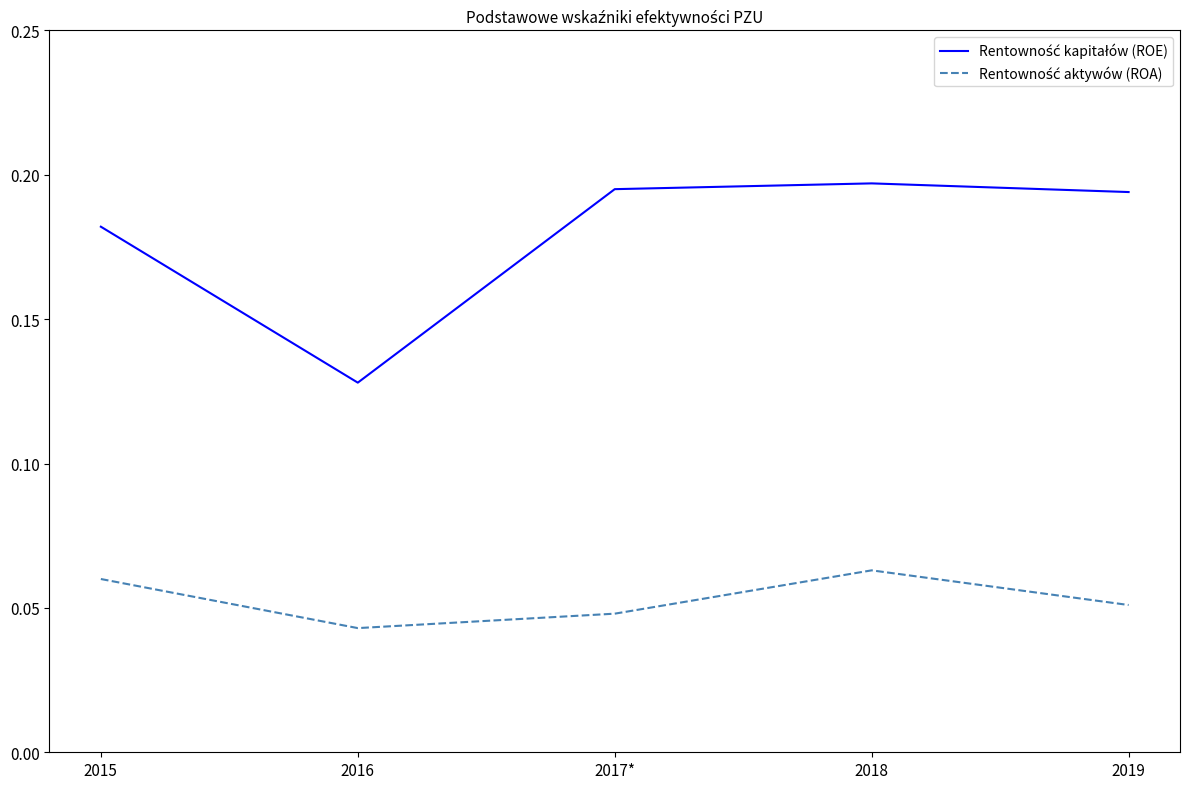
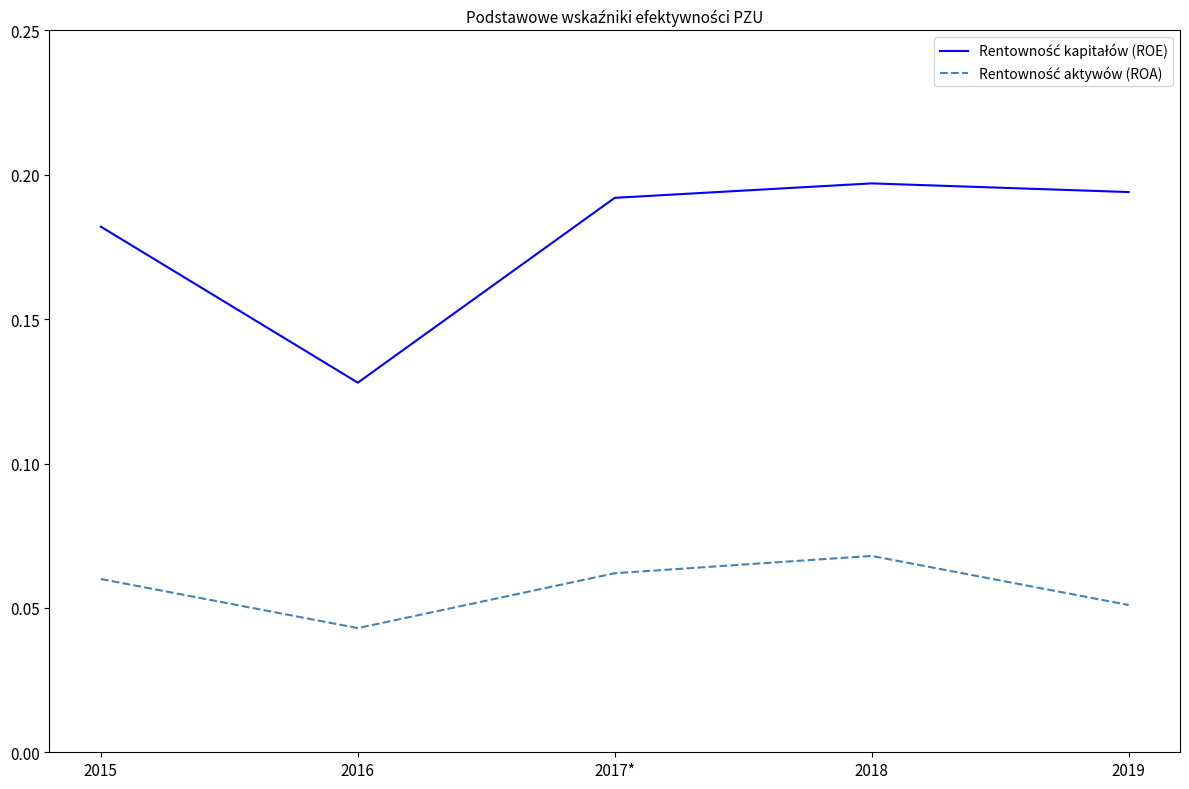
  {
    "Rentowność kapitałów (ROE)": {
      "2015": 0.182,
      "2016": 0.128,
-     "2017*": 0.195,
+     "2017*": 0.192,
      "2018": 0.197,
      "2019": 0.194
    },
    "Rentowność aktywów (ROA)": {
      "2015": 0.060,
      "2016": 0.043,
-     "2017*": 0.048,
-     "2018": 0.063,
+     "2017*": 0.062,
+     "2018": 0.068,
      "2019": 0.051
    }
  }
